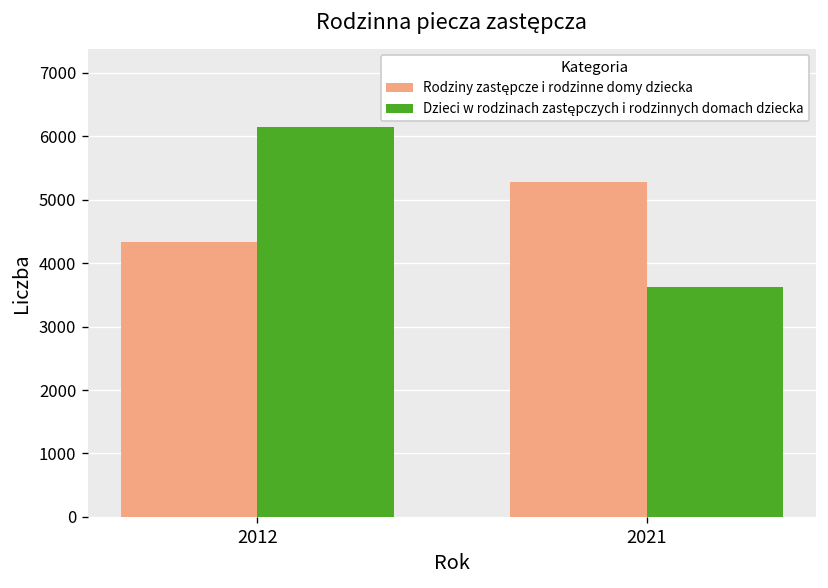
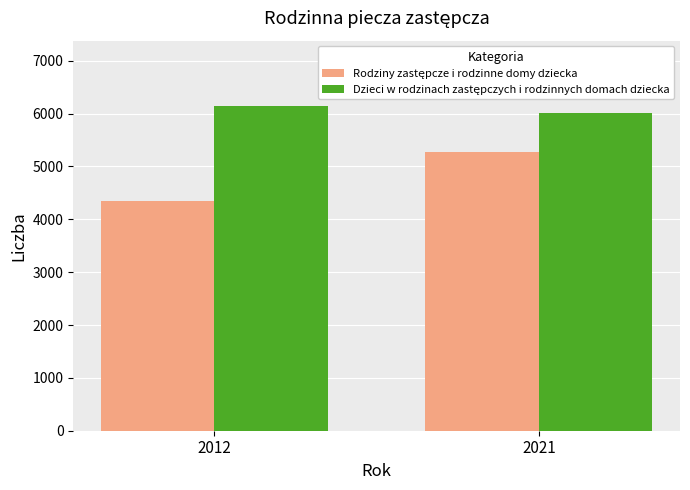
  {
    "Rodziny zastępcze i rodzinne domy dziecka": {
      "2012": 4300,
      "2021": 5300
    },
    "Dzieci w rodzinach zastępczych i rodzinnych domach dziecka": {
      "2012": 6200,
-     "2021": 3600
+     "2021": 6000
    }
  }
